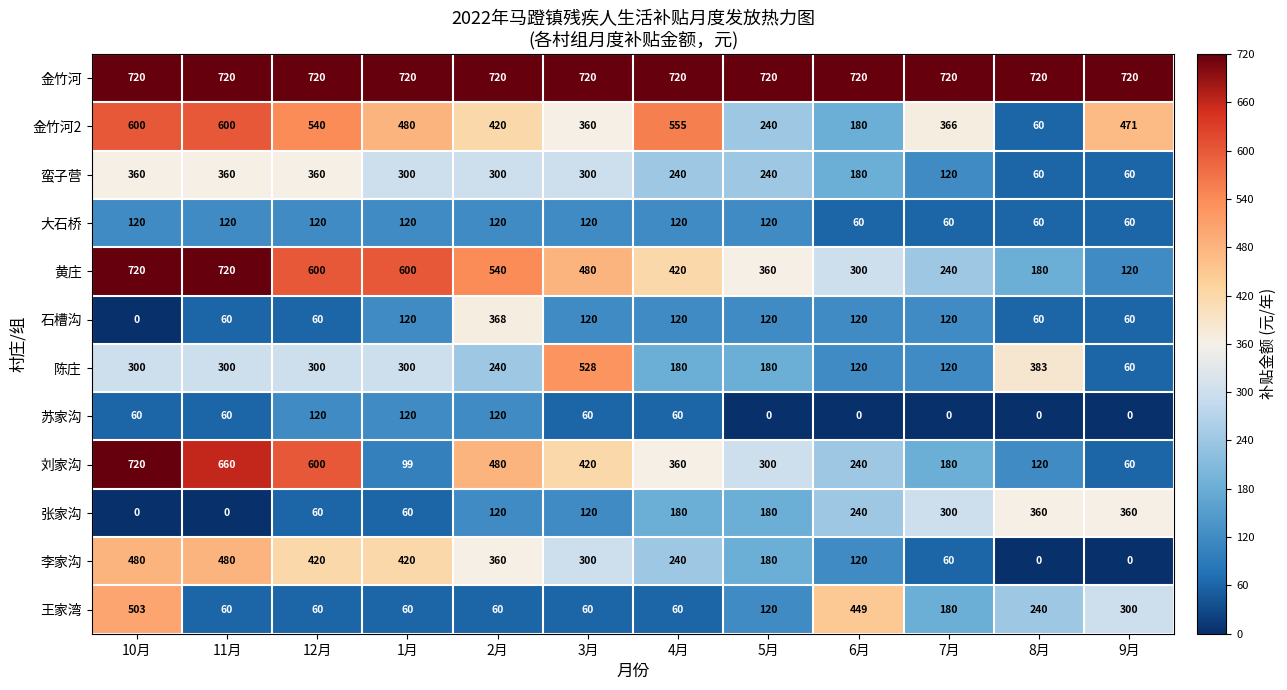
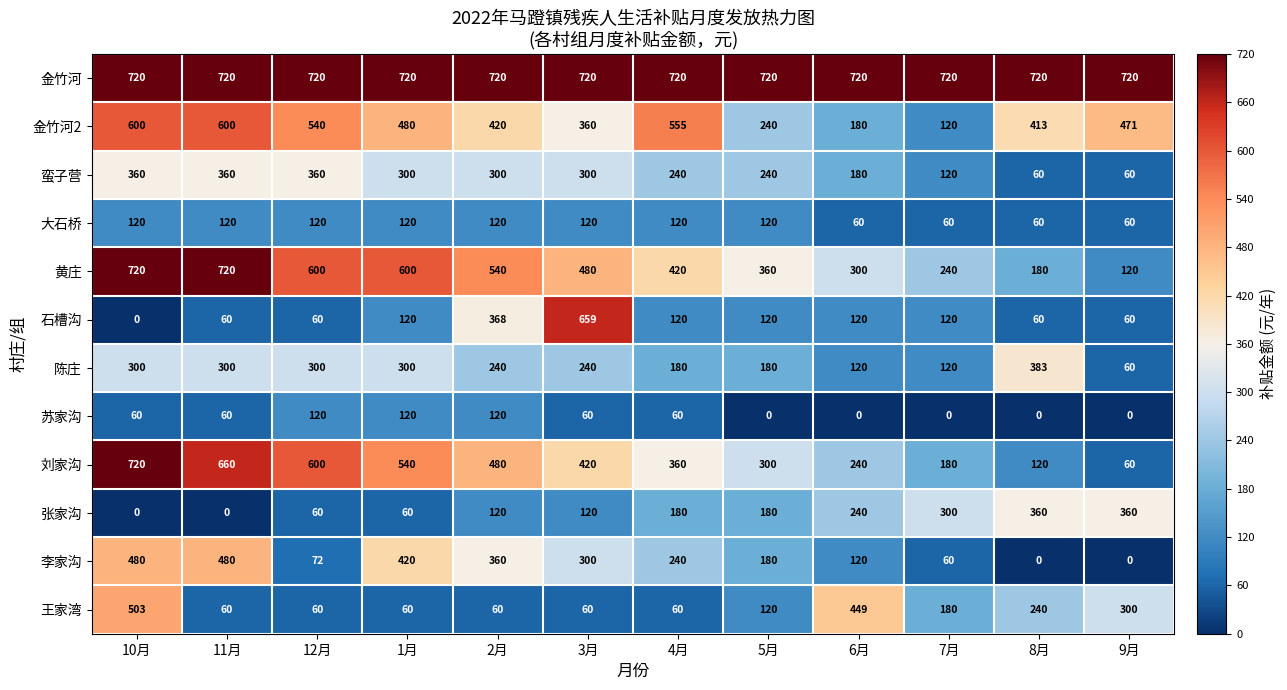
  {
    "金竹河": {
      "10月": 720,
      "11月": 720,
      "12月": 720,
      "1月": 720,
      "2月": 720,
      "3月": 720,
      "4月": 720,
      "5月": 720,
      "6月": 720,
      "7月": 720,
      "8月": 720,
      "9月": 720
    },
    "金竹河2": {
      "10月": 600,
      "11月": 600,
      "12月": 540,
      "1月": 480,
      "2月": 420,
      "3月": 360,
      "4月": 555,
      "5月": 240,
      "6月": 180,
-     "7月": 366,
-     "8月": 60,
+     "7月": 120,
+     "8月": 413,
      "9月": 471
    },
    "蛮子营": {
      "10月": 360,
      "11月": 360,
      "12月": 360,
      "1月": 300,
      "2月": 300,
      "3月": 300,
      "4月": 240,
      "5月": 240,
      "6月": 180,
      "7月": 120,
      "8月": 60,
      "9月": 60
    },
    "大石桥": {
      "10月": 120,
      "11月": 120,
      "12月": 120,
      "1月": 120,
      "2月": 120,
      "3月": 120,
      "4月": 120,
      "5月": 120,
      "6月": 60,
      "7月": 60,
      "8月": 60,
      "9月": 60
    },
    "黄庄": {
      "10月": 720,
      "11月": 720,
      "12月": 600,
      "1月": 600,
      "2月": 540,
      "3月": 480,
      "4月": 420,
      "5月": 360,
      "6月": 300,
      "7月": 240,
      "8月": 180,
      "9月": 120
    },
    "石槽沟": {
      "10月": 0,
      "11月": 60,
      "12月": 60,
      "1月": 120,
      "2月": 368,
-     "3月": 120,
+     "3月": 659,
      "4月": 120,
      "5月": 120,
      "6月": 120,
      "7月": 120,
      "8月": 60,
      "9月": 60
    },
    "陈庄": {
      "10月": 300,
      "11月": 300,
      "12月": 300,
      "1月": 300,
      "2月": 240,
-     "3月": 528,
+     "3月": 240,
      "4月": 180,
      "5月": 180,
      "6月": 120,
      "7月": 120,
      "8月": 383,
      "9月": 60
    },
    "苏家沟": {
      "10月": 60,
      "11月": 60,
      "12月": 120,
      "1月": 120,
      "2月": 120,
      "3月": 60,
      "4月": 60,
      "5月": 0,
      "6月": 0,
      "7月": 0,
      "8月": 0,
      "9月": 0
    },
    "刘家沟": {
      "10月": 720,
      "11月": 660,
      "12月": 600,
-     "1月": 99,
+     "1月": 540,
      "2月": 480,
      "3月": 420,
      "4月": 360,
      "5月": 300,
      "6月": 240,
      "7月": 180,
      "8月": 120,
      "9月": 60
    },
    "张家沟": {
      "10月": 0,
      "11月": 0,
      "12月": 60,
      "1月": 60,
      "2月": 120,
      "3月": 120,
      "4月": 180,
      "5月": 180,
      "6月": 240,
      "7月": 300,
      "8月": 360,
      "9月": 360
    },
    "李家沟": {
      "10月": 480,
      "11月": 480,
-     "12月": 420,
+     "12月": 72,
      "1月": 420,
      "2月": 360,
      "3月": 300,
      "4月": 240,
      "5月": 180,
      "6月": 120,
      "7月": 60,
      "8月": 0,
      "9月": 0
    },
    "王家湾": {
      "10月": 503,
      "11月": 60,
      "12月": 60,
      "1月": 60,
      "2月": 60,
      "3月": 60,
      "4月": 60,
      "5月": 120,
      "6月": 449,
      "7月": 180,
      "8月": 240,
      "9月": 300
    }
  }
